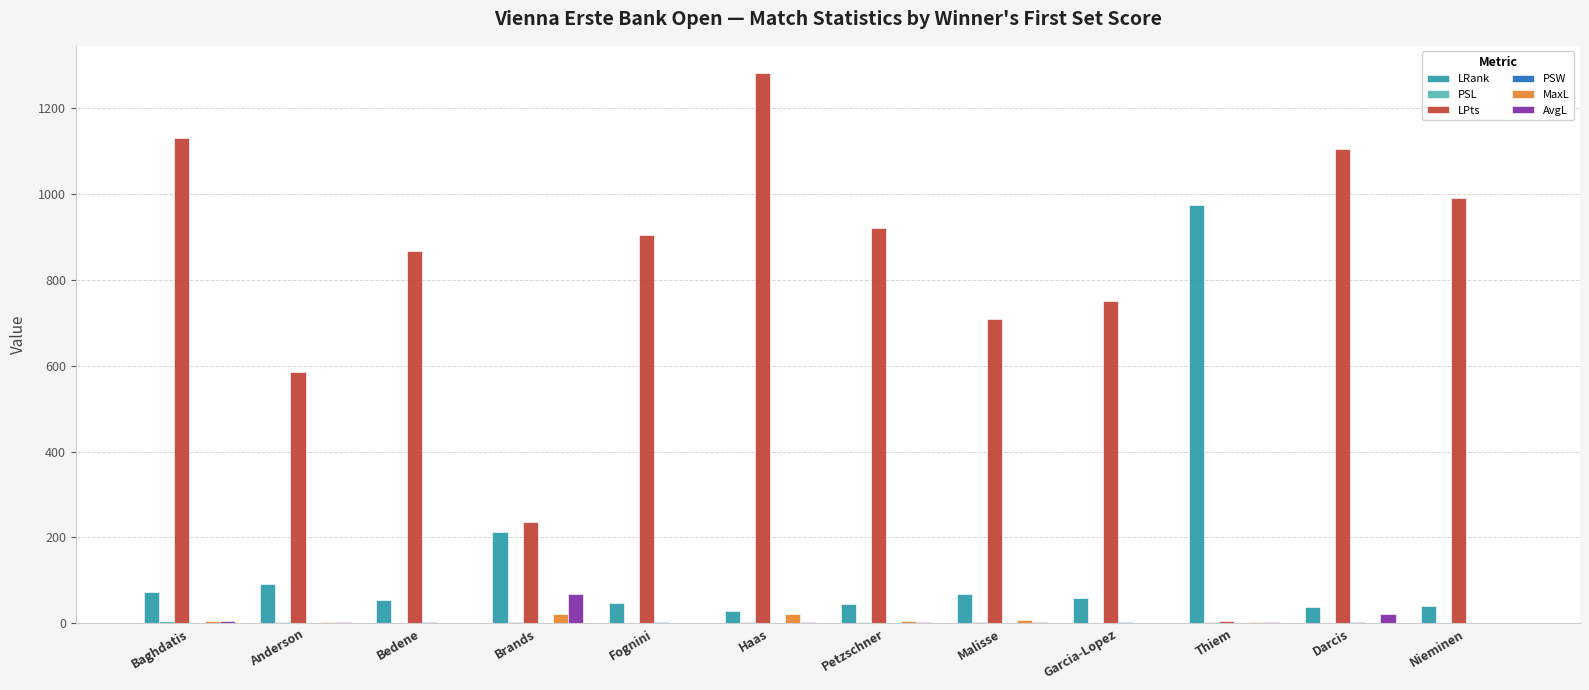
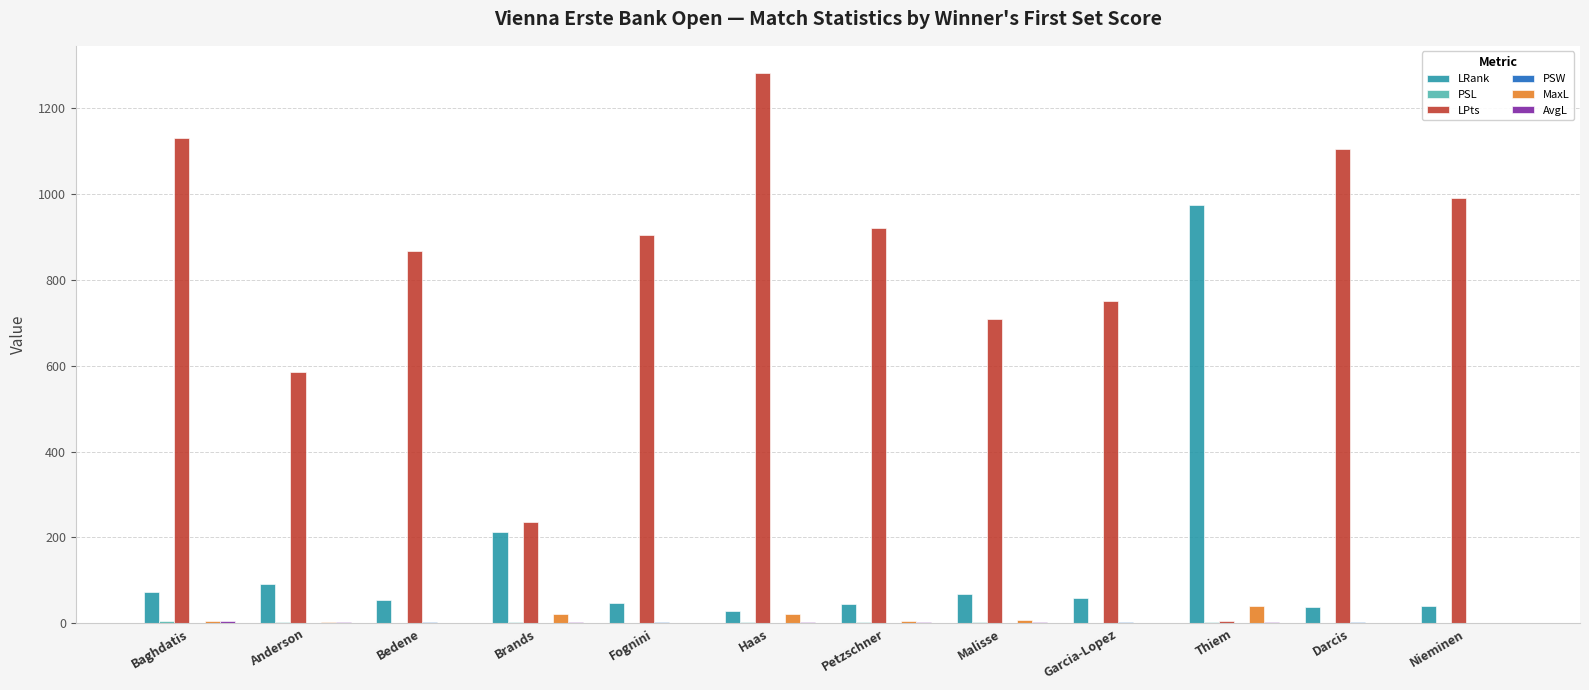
  {
    "LPts": {
      "Baghdatis": 1130,
      "Anderson": 590,
      "Bedene": 870,
      "Brands": 240,
      "Fognini": 910,
      "Haas": 1280,
      "Petzschner": 920,
      "Malisse": 710,
      "Garcia-Lopez": 750,
      "Thiem": 10,
      "Darcis": 1110,
      "Nieminen": 990
    },
    "MaxL": {
      "Baghdatis": 10,
      "Brands": 20,
      "Haas": 20,
      "Malisse": 10,
-     "Thiem": 0
+     "Thiem": 40
    },
    "AvgL": {
-     "Brands": 70,
-     "Darcis": 20
+     "Brands": 0,
+     "Darcis": 0
    }
  }
